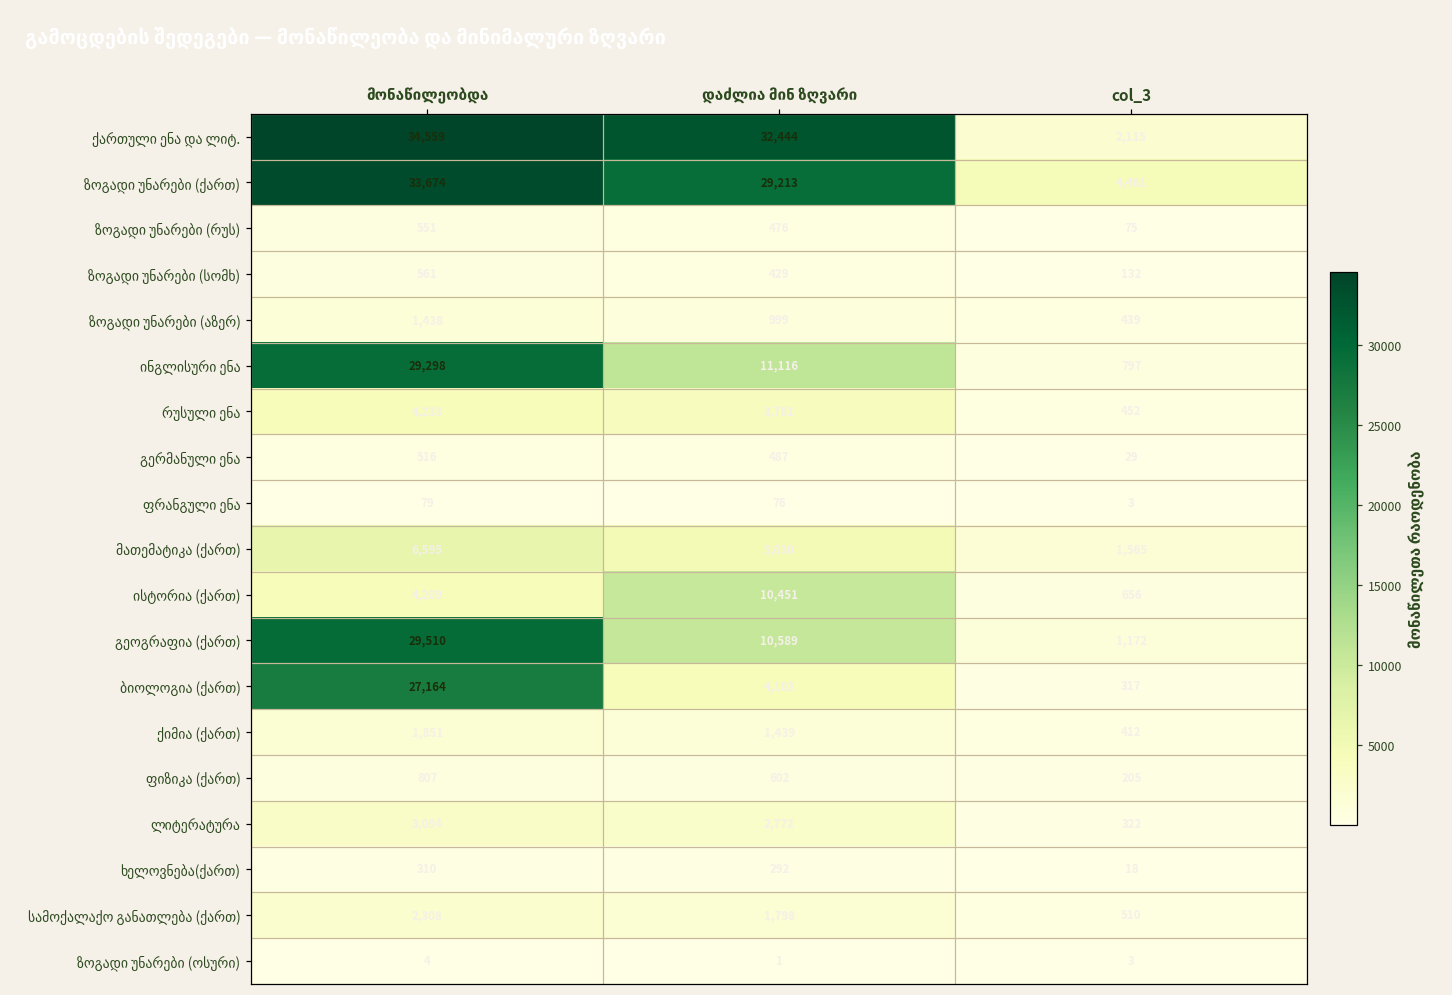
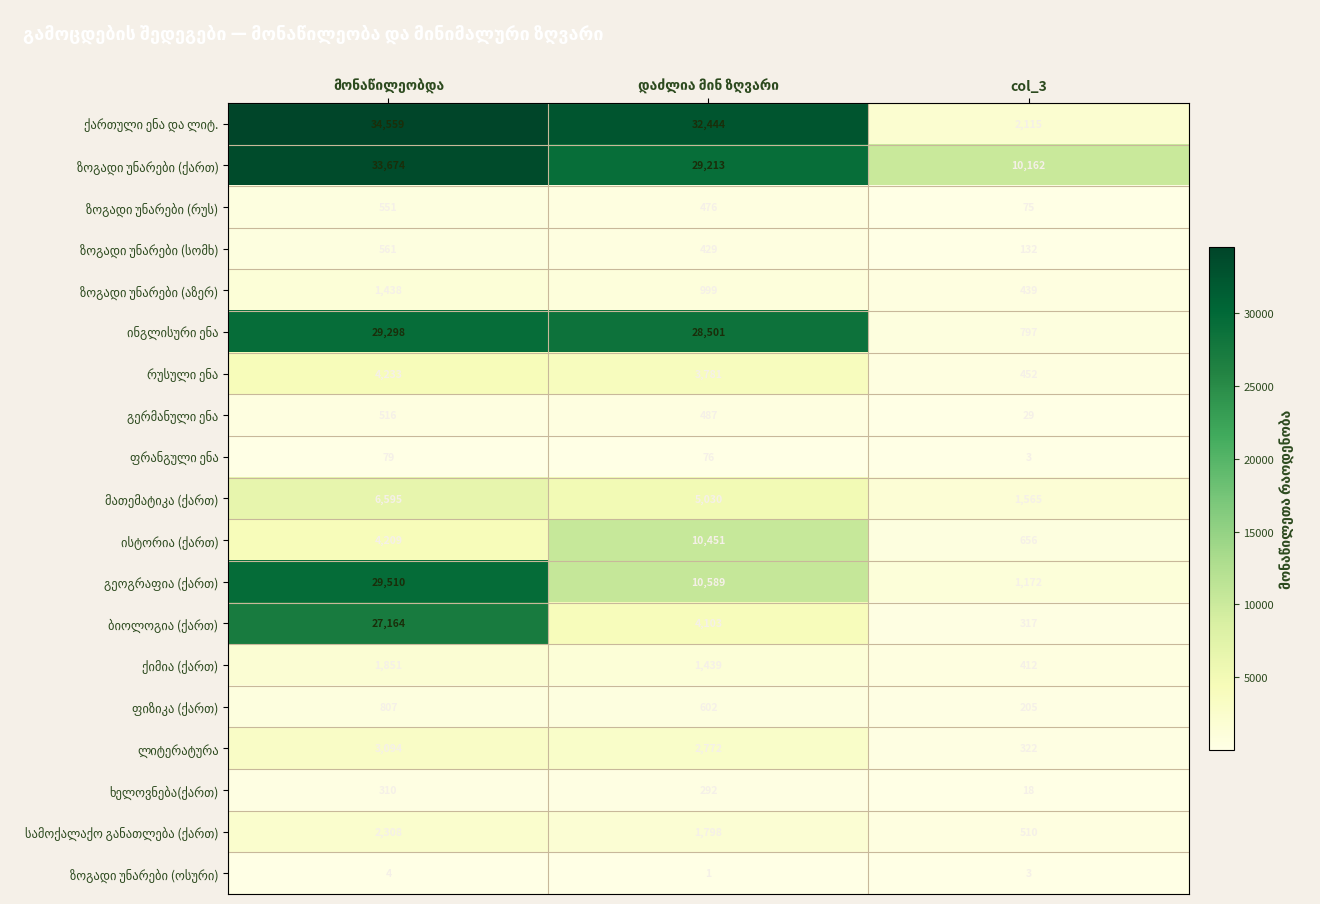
  {
    "ზოგადი უნარები (ქართ)": {
      "დაძლია მინ ზღვარი": "29,213",
-     "col_3": "4,461"
+     "col_3": "10,162"
    },
    "ინგლისური ენა": {
      "მონაწილეობდა": "29,298",
-     "დაძლია მინ ზღვარი": "11,116"
+     "დაძლია მინ ზღვარი": "28,501"
    },
    "მათემატიკა (ქართ)": {
      "მონაწილეობდა": "6,595",
      "დაძლია მინ ზღვარი": "5,030"
    },
    "ისტორია (ქართ)": {
      "დაძლია მინ ზღვარი": "10,451"
    },
    "გეოგრაფია (ქართ)": {
      "მონაწილეობდა": "29,510",
      "დაძლია მინ ზღვარი": "10,589"
    },
    "ბიოლოგია (ქართ)": {
      "მონაწილეობდა": "27,164"
    }
  }
